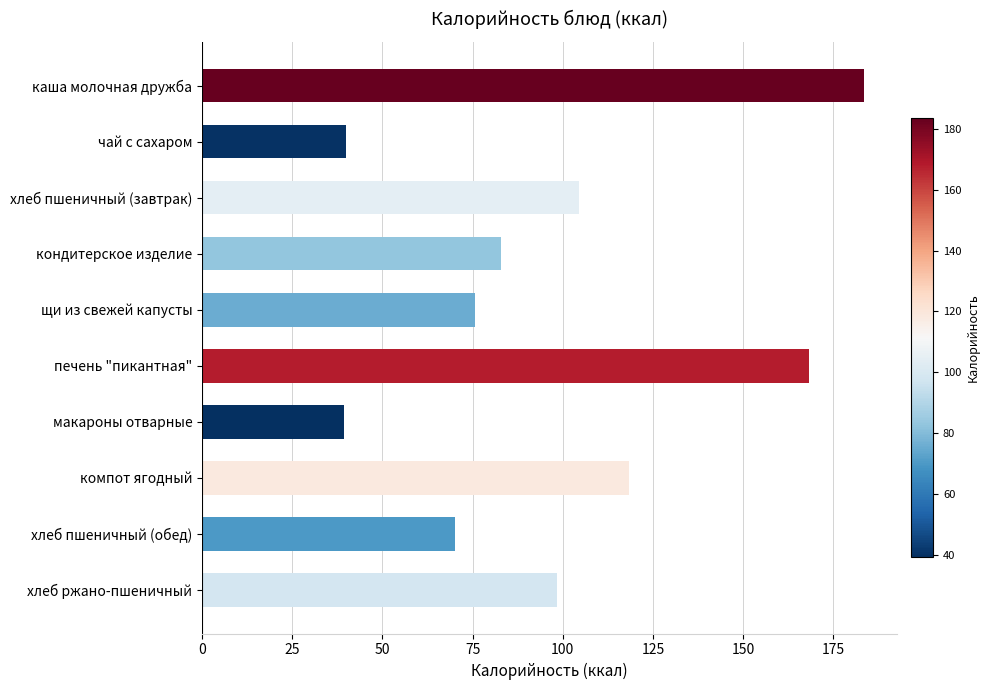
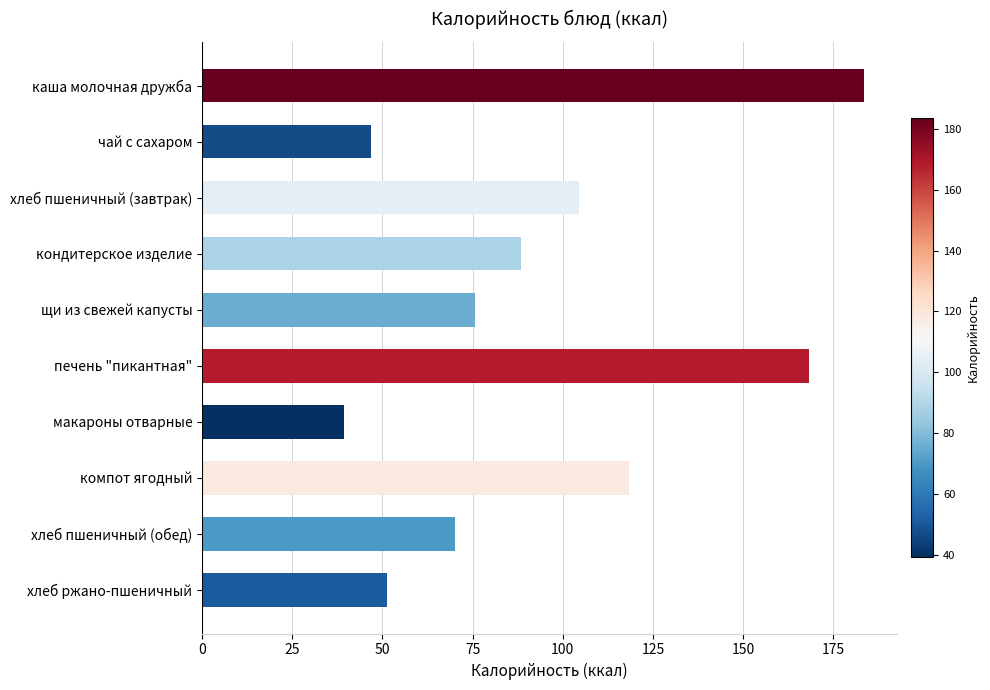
  {
    "каша молочная дружба": 183,
-   "чай с сахаром": 40,
+   "чай с сахаром": 47,
    "хлеб пшеничный (завтрак)": 105,
-   "кондитерское изделие": 83,
+   "кондитерское изделие": 89,
    "щи из свежей капусты": 76,
    "печень \"пикантная\"": 168,
    "макароны отварные": 39,
    "компот ягодный": 118,
    "хлеб пшеничный (обед)": 70,
-   "хлеб ржано-пшеничный": 98
+   "хлеб ржано-пшеничный": 51
  }
